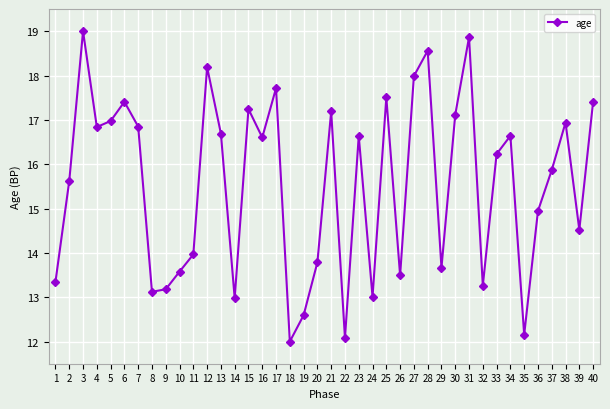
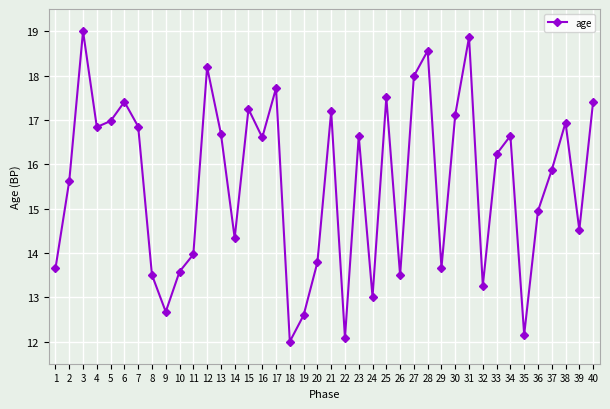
  {
-   "1": 13.3,
+   "1": 13.7,
    "2": 15.6,
    "3": 19.0,
    "4": 16.8,
    "5": 17.0,
    "6": 17.4,
    "7": 16.8,
-   "8": 13.1,
-   "9": 13.2,
+   "8": 13.5,
+   "9": 12.7,
    "10": 13.6,
    "11": 14.0,
    "12": 18.2,
    "13": 16.7,
-   "14": 13.0,
+   "14": 14.3,
    "15": 17.2,
    "16": 16.6,
    "17": 17.7,
    "18": 12.0,
    "19": 12.6,
    "20": 13.8,
    "21": 17.2,
    "22": 12.1,
    "23": 16.6,
    "24": 13.0,
    "25": 17.5,
    "26": 13.5,
    "27": 18.0,
    "28": 18.6,
    "29": 13.7,
    "30": 17.1,
    "31": 18.9,
    "32": 13.3,
    "33": 16.2,
    "34": 16.6,
    "35": 12.2,
    "36": 14.9,
    "37": 15.9,
    "38": 16.9,
    "39": 14.5,
    "40": 17.4
  }
